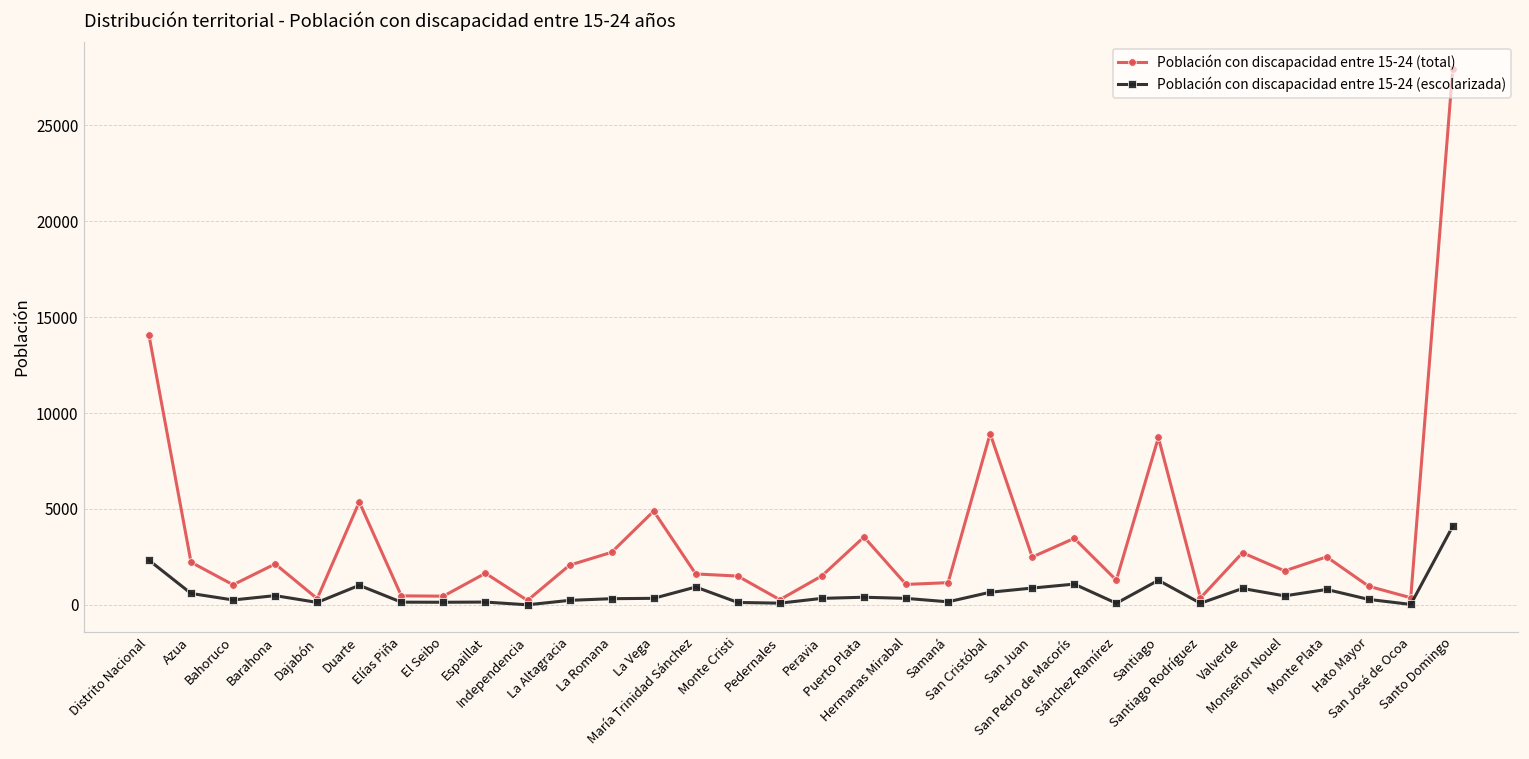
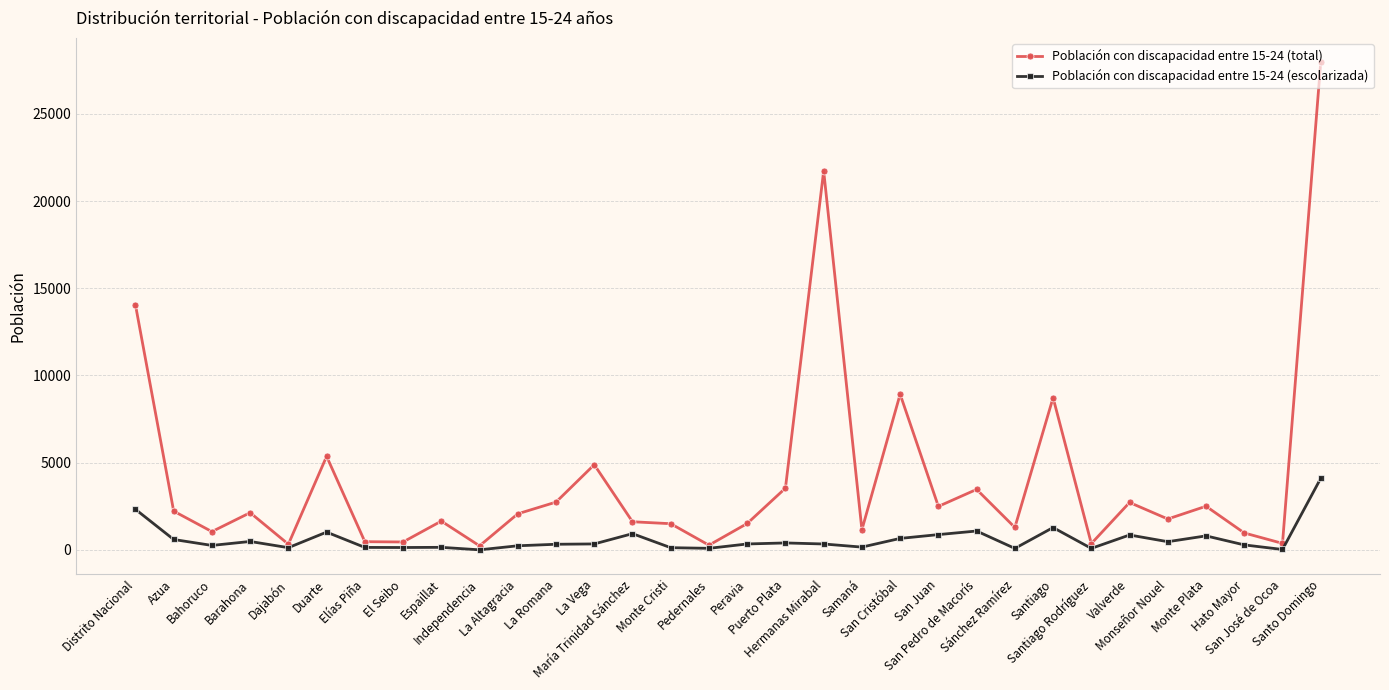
  {
    "Población con discapacidad entre 15-24 (total)": {
      "Distrito Nacional": 14100,
      "Azua": 2200,
      "Bahoruco": 1000,
      "Barahona": 2100,
      "Dajabón": 300,
      "Duarte": 5400,
      "Elías Piña": 500,
      "El Seibo": 500,
      "Espaillat": 1600,
      "Independencia": 200,
      "La Altagracia": 2100,
      "La Romana": 2700,
      "La Vega": 4900,
      "María Trinidad Sánchez": 1600,
      "Monte Cristi": 1500,
      "Pedernales": 300,
      "Peravia": 1500,
      "Puerto Plata": 3500,
-     "Hermanas Mirabal": 1100,
+     "Hermanas Mirabal": 21700,
      "Samaná": 1200,
      "San Cristóbal": 8900,
      "San Juan": 2500,
      "San Pedro de Macorís": 3500,
      "Sánchez Ramírez": 1300,
      "Santiago": 8700,
      "Santiago Rodríguez": 400,
      "Valverde": 2700,
      "Monseñor Nouel": 1800,
      "Monte Plata": 2500,
      "Hato Mayor": 1000,
      "San José de Ocoa": 400
    },
    "Población con discapacidad entre 15-24 (escolarizada)": {
      "Distrito Nacional": 2300,
      "Azua": 600,
      "Bahoruco": 300,
      "Barahona": 500,
      "Dajabón": 100,
      "Duarte": 1000,
      "Elías Piña": 100,
      "El Seibo": 100,
      "Espaillat": 100,
      "Independencia": 0,
      "La Altagracia": 200,
      "La Romana": 300,
      "La Vega": 300,
      "María Trinidad Sánchez": 900,
      "Monte Cristi": 100,
      "Pedernales": 100,
      "Peravia": 300,
      "Puerto Plata": 400,
      "Hermanas Mirabal": 300,
      "Samaná": 200,
      "San Cristóbal": 700,
      "San Juan": 900,
      "San Pedro de Macorís": 1100,
      "Sánchez Ramírez": 100,
      "Santiago": 1300,
      "Santiago Rodríguez": 100,
      "Valverde": 900,
      "Monseñor Nouel": 500,
      "Monte Plata": 800,
      "Hato Mayor": 300,
      "San José de Ocoa": 0,
      "Santo Domingo": 4100
    }
  }
